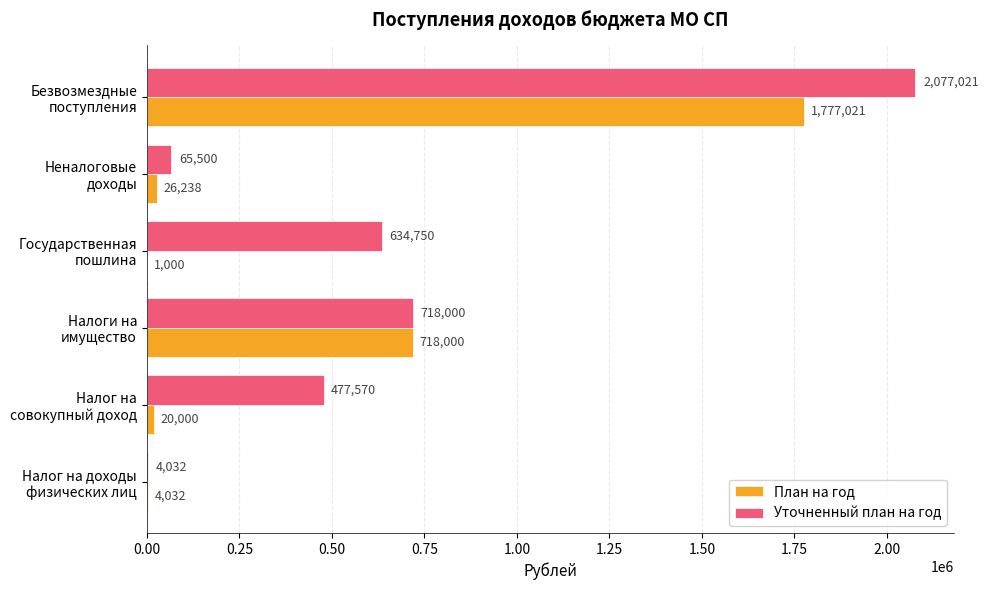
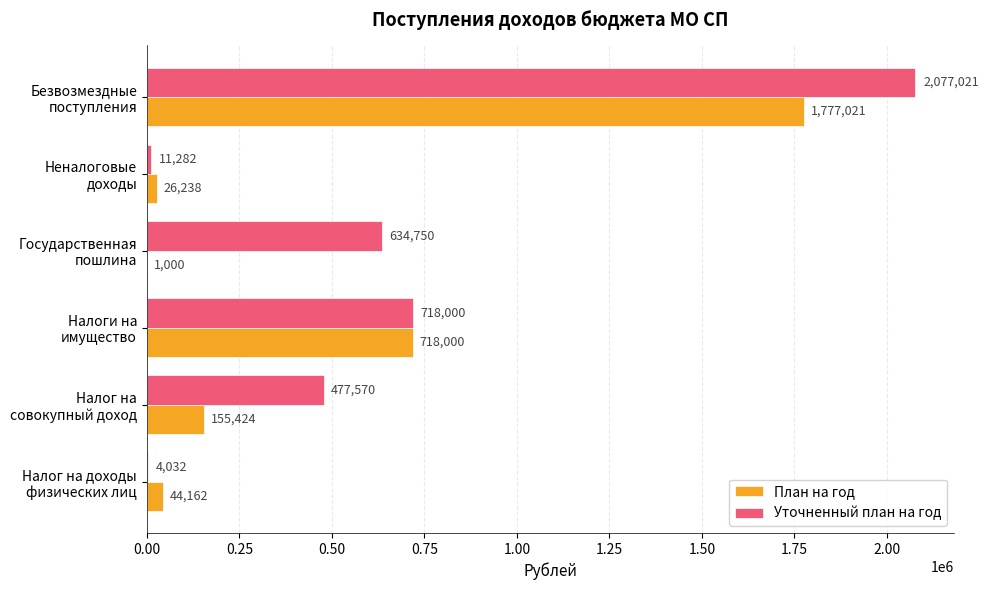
  {
    "План на год": {
      "Безвозмездные поступления": "1,777,021",
      "Неналоговые доходы": "26,238",
      "Государственная пошлина": "1,000",
      "Налоги на имущество": "718,000",
-     "Налог на совокупный доход": "20,000",
-     "Налог на доходы физических лиц": "4,032"
+     "Налог на совокупный доход": "155,424",
+     "Налог на доходы физических лиц": "44,162"
    },
    "Уточненный план на год": {
      "Безвозмездные поступления": "2,077,021",
-     "Неналоговые доходы": "65,500",
+     "Неналоговые доходы": "11,282",
      "Государственная пошлина": "634,750",
      "Налоги на имущество": "718,000",
      "Налог на совокупный доход": "477,570",
      "Налог на доходы физических лиц": "4,032"
    }
  }
